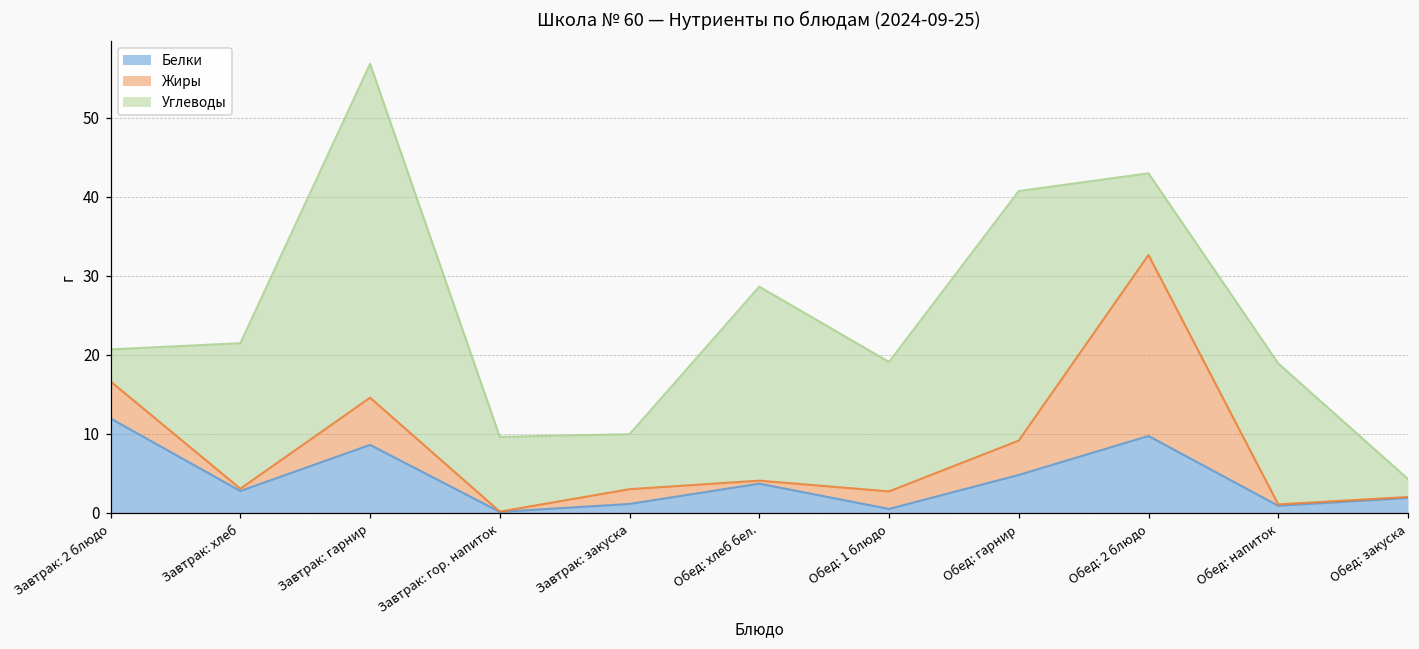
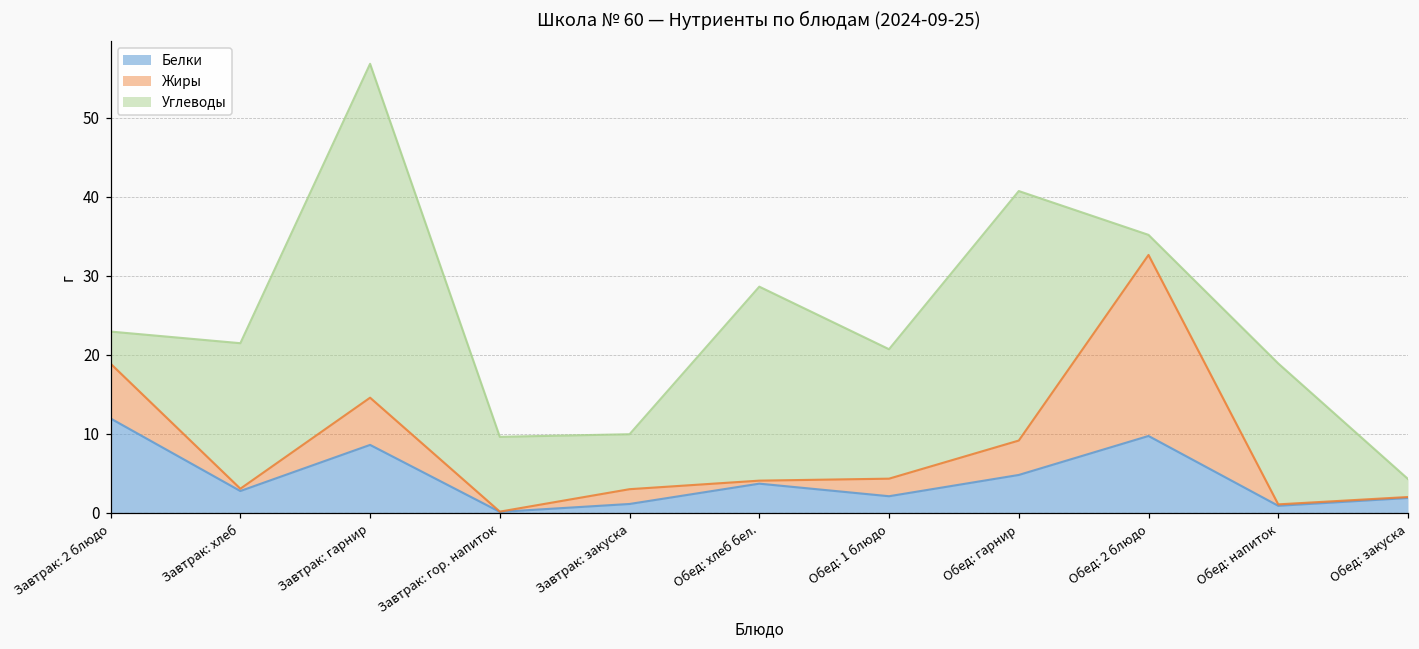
  {
    "Белки": {
      "Завтрак: 2 блюдо": 12,
      "Завтрак: гарнир": 9,
      "Завтрак: закуска": 1,
      "Обед: хлеб бел.": 4,
-     "Обед: 1 блюдо": 1,
+     "Обед: 1 блюдо": 2,
      "Обед: гарнир": 5,
      "Обед: 2 блюдо": 10
    },
    "Жиры": {
-     "Завтрак: 2 блюдо": 5,
+     "Завтрак: 2 блюдо": 7,
      "Завтрак: гарнир": 6,
      "Завтрак: закуска": 2,
      "Обед: хлеб бел.": 0,
      "Обед: 1 блюдо": 2,
      "Обед: гарнир": 4,
      "Обед: 2 блюдо": 23
    },
    "Углеводы": {
      "Завтрак: 2 блюдо": 4,
      "Завтрак: хлеб": 18,
      "Завтрак: гарнир": 42,
      "Завтрак: гор. напиток": 9,
      "Завтрак: закуска": 7,
      "Обед: хлеб бел.": 25,
      "Обед: 1 блюдо": 16,
      "Обед: гарнир": 32,
-     "Обед: 2 блюдо": 10,
+     "Обед: 2 блюдо": 3,
      "Обед: напиток": 18,
      "Обед: закуска": 2
    }
  }
